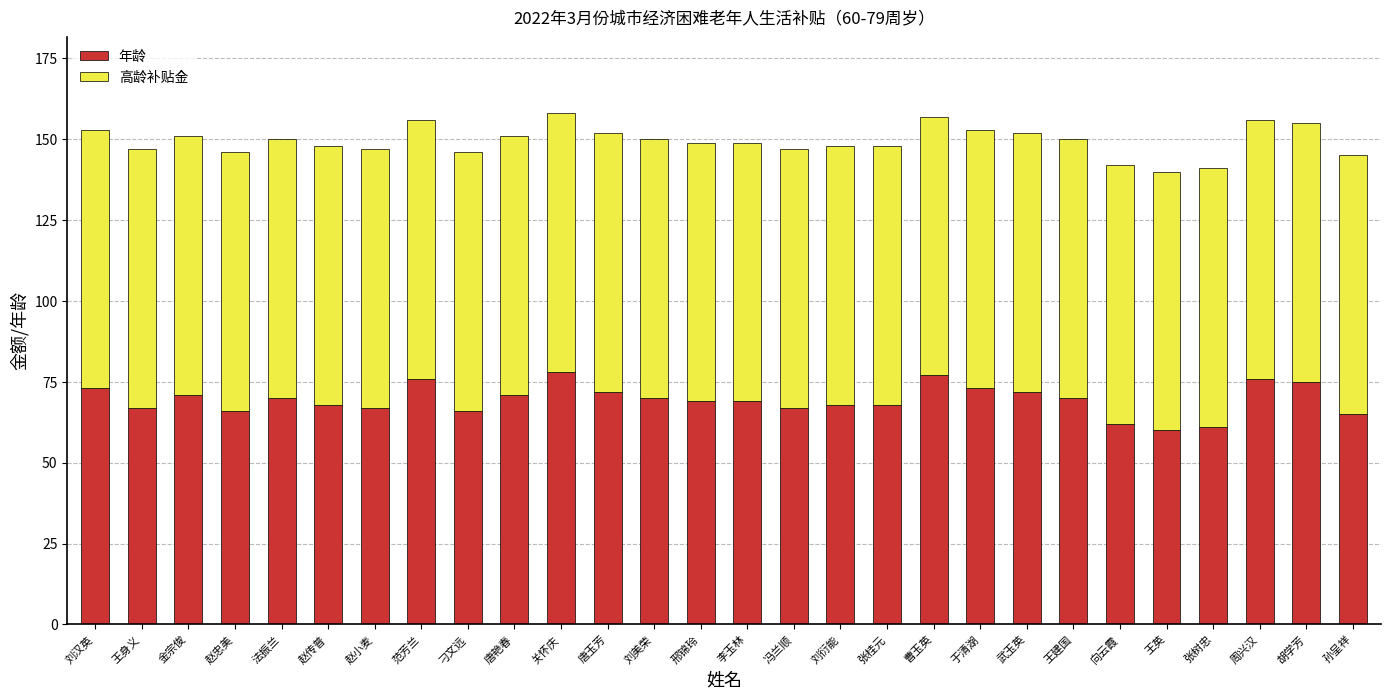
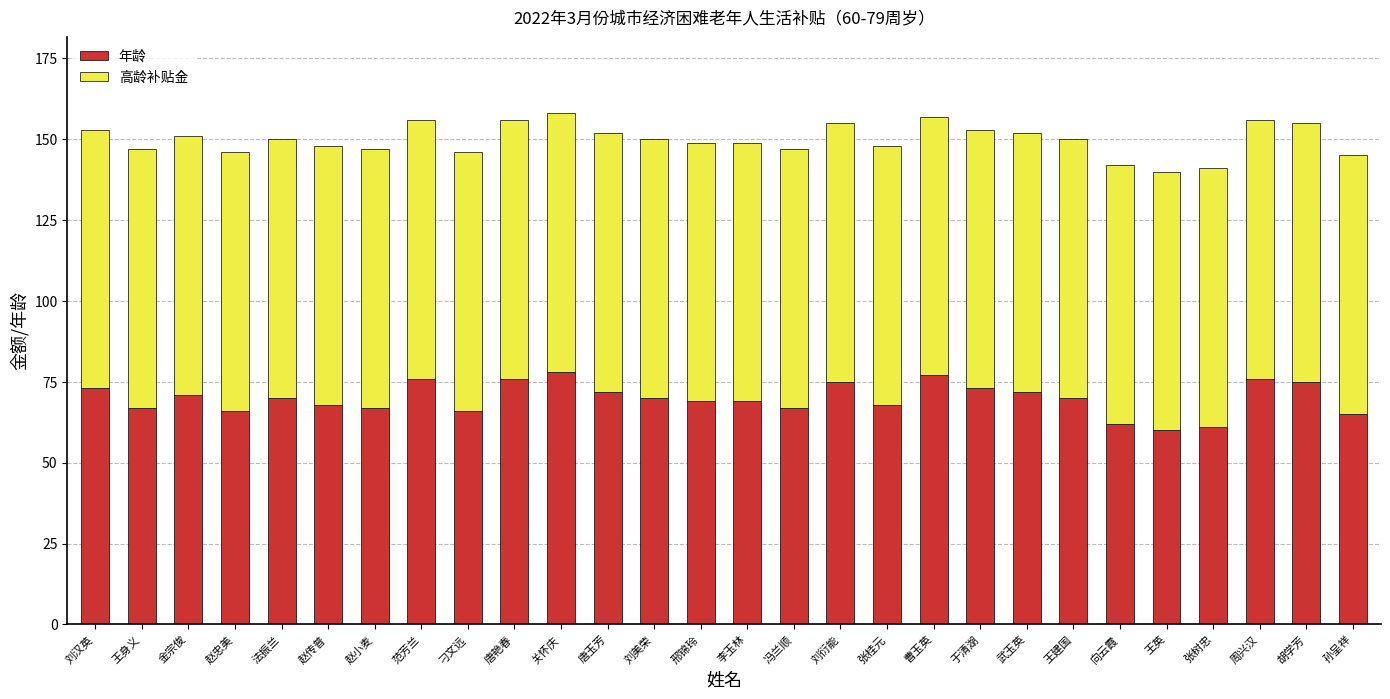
  {
    "年龄": {
      "刘汉英": 73,
      "王身义": 67,
      "金宗俊": 71,
      "赵忠美": 66,
      "法振兰": 70,
      "赵传普": 68,
      "赵小麦": 67,
      "范芳兰": 76,
      "刁文远": 66,
-     "唐艳春": 71,
+     "唐艳春": 76,
      "关怀庆": 78,
      "唐玉芳": 72,
      "刘美荣": 70,
      "邢锦玲": 69,
      "李玉林": 69,
      "冯兰顺": 67,
-     "刘衍能": 68,
+     "刘衍能": 75,
      "张桂元": 68,
      "曹玉英": 77,
      "于清湖": 73,
      "武玉英": 72,
      "王建国": 70,
      "向云霞": 62,
      "王英": 60,
      "张树忠": 61,
      "周兴汉": 76,
      "胡学芳": 75,
      "孙呈祥": 65
    },
    "高龄补贴金": {
      "刘汉英": 80,
      "王身义": 80,
      "金宗俊": 80,
      "赵忠美": 80,
      "法振兰": 80,
      "赵传普": 80,
      "赵小麦": 80,
      "范芳兰": 80,
      "刁文远": 80,
      "唐艳春": 80,
      "关怀庆": 80,
      "唐玉芳": 80,
      "刘美荣": 80,
      "邢锦玲": 80,
      "李玉林": 80,
      "冯兰顺": 80,
      "刘衍能": 80,
      "张桂元": 80,
      "曹玉英": 80,
      "于清湖": 80,
      "武玉英": 80,
      "王建国": 80,
      "向云霞": 80,
      "王英": 80,
      "张树忠": 80,
      "周兴汉": 80,
      "胡学芳": 80,
      "孙呈祥": 80
    }
  }
